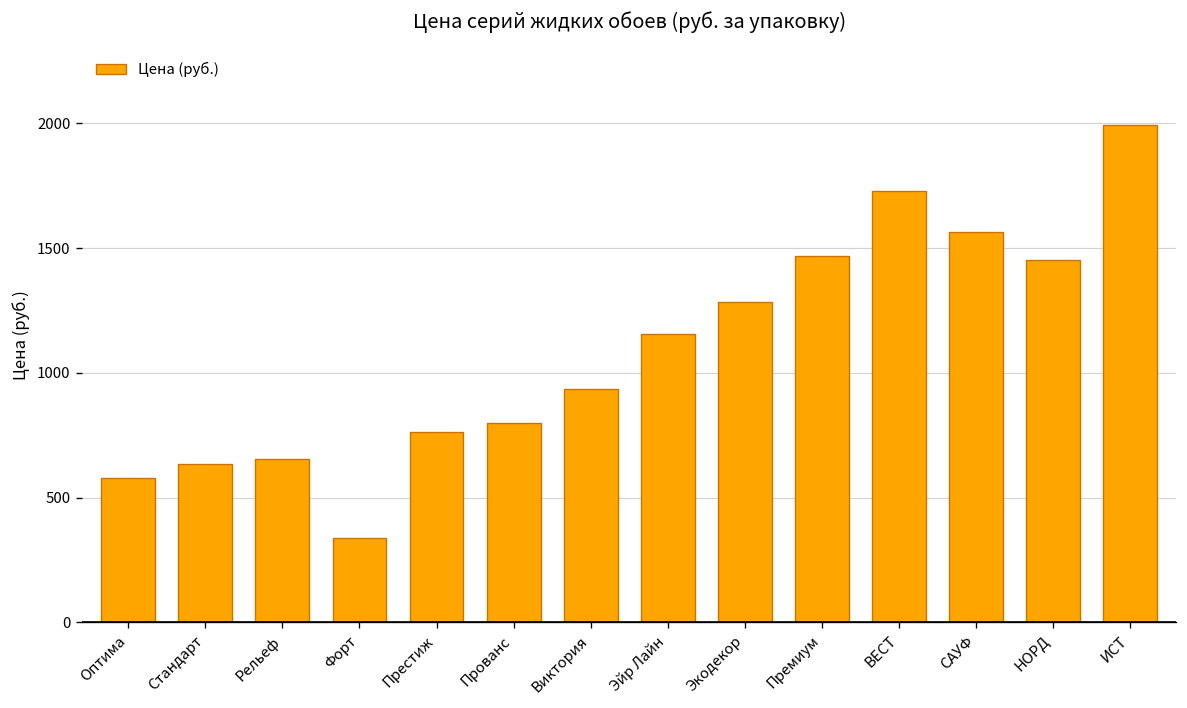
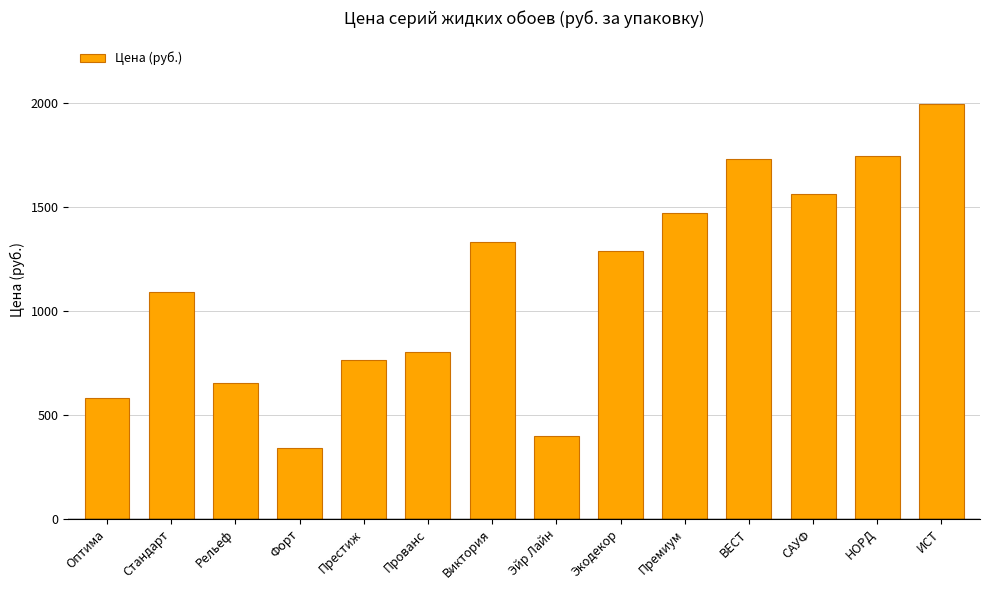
  {
    "Оптима": 580,
-   "Стандарт": 640,
+   "Стандарт": 1090,
    "Рельеф": 660,
    "Форт": 340,
    "Престиж": 770,
    "Прованс": 800,
-   "Виктория": 940,
-   "Эйр Лайн": 1160,
+   "Виктория": 1330,
+   "Эйр Лайн": 400,
    "Экодекор": 1290,
    "Премиум": 1470,
    "ВЕСТ": 1730,
    "САУФ": 1560,
-   "НОРД": 1450,
+   "НОРД": 1750,
    "ИСТ": 2000
  }
